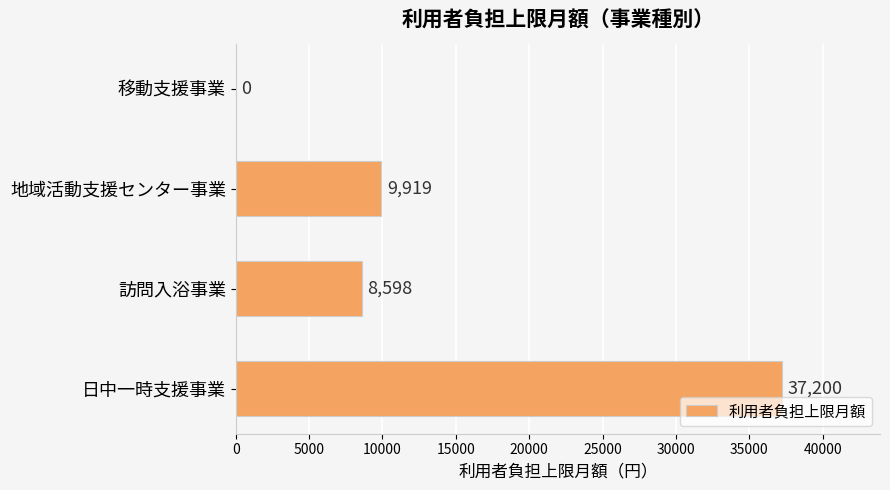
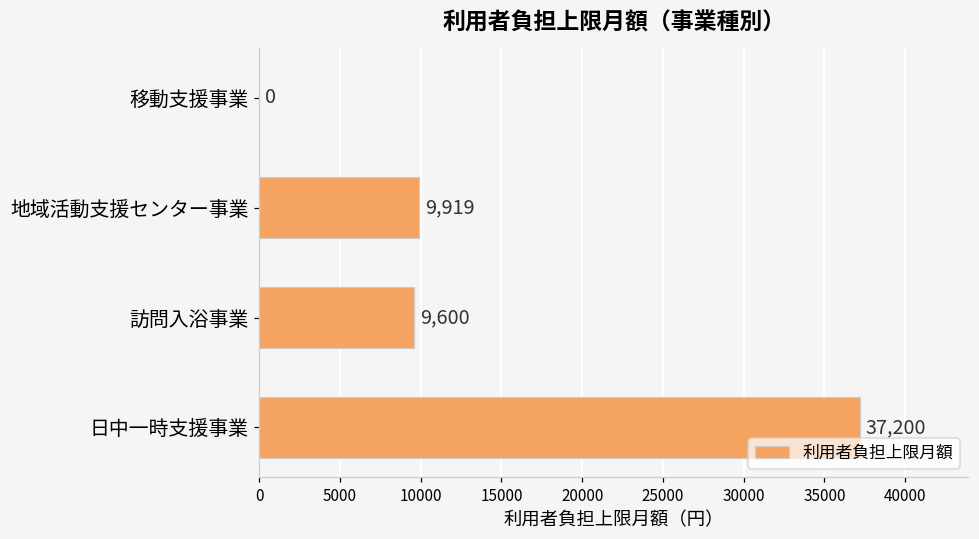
  {
    "移動支援事業": "0",
    "地域活動支援センター事業": "9,919",
-   "訪問入浴事業": "8,598"
+   "訪問入浴事業": "9,600"
  }
